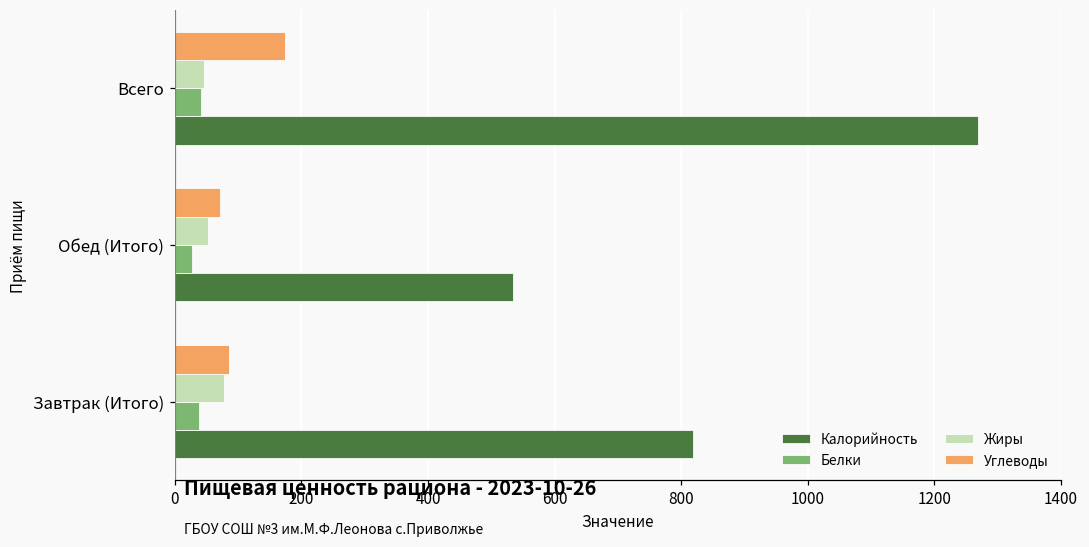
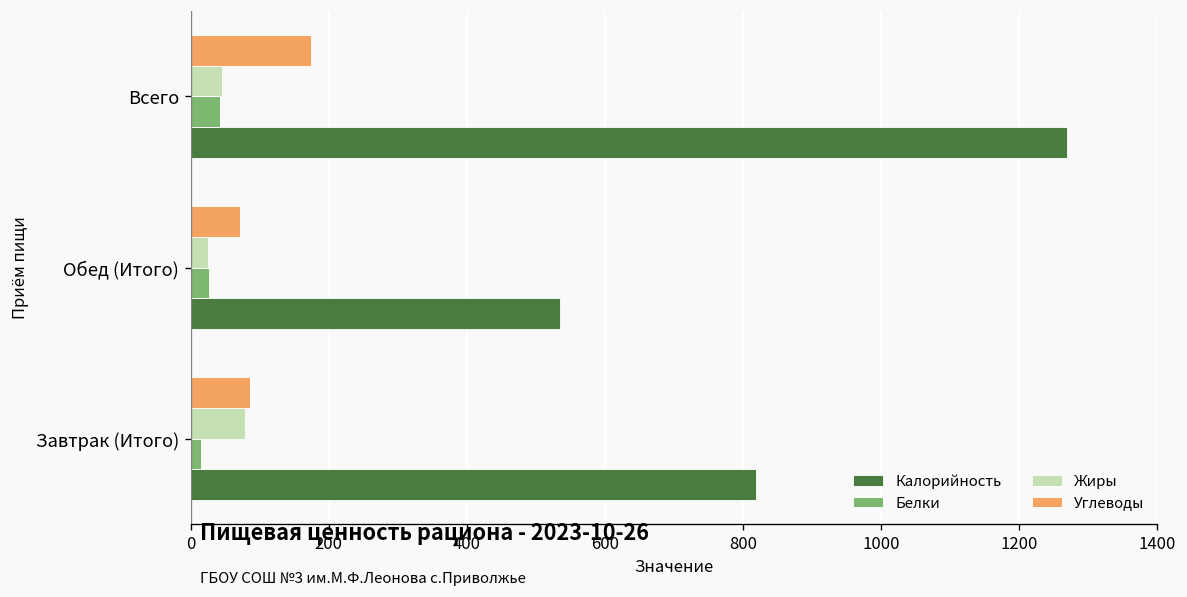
  {
    "Калорийность": {
      "Всего": 1270,
      "Обед (Итого)": 540,
      "Завтрак (Итого)": 820
    },
    "Белки": {
      "Всего": 40,
      "Обед (Итого)": 30,
-     "Завтрак (Итого)": 40
+     "Завтрак (Итого)": 20
    },
    "Жиры": {
      "Всего": 50,
-     "Обед (Итого)": 50,
+     "Обед (Итого)": 30,
      "Завтрак (Итого)": 80
    },
    "Углеводы": {
      "Всего": 170,
      "Обед (Итого)": 70,
      "Завтрак (Итого)": 90
    }
  }
